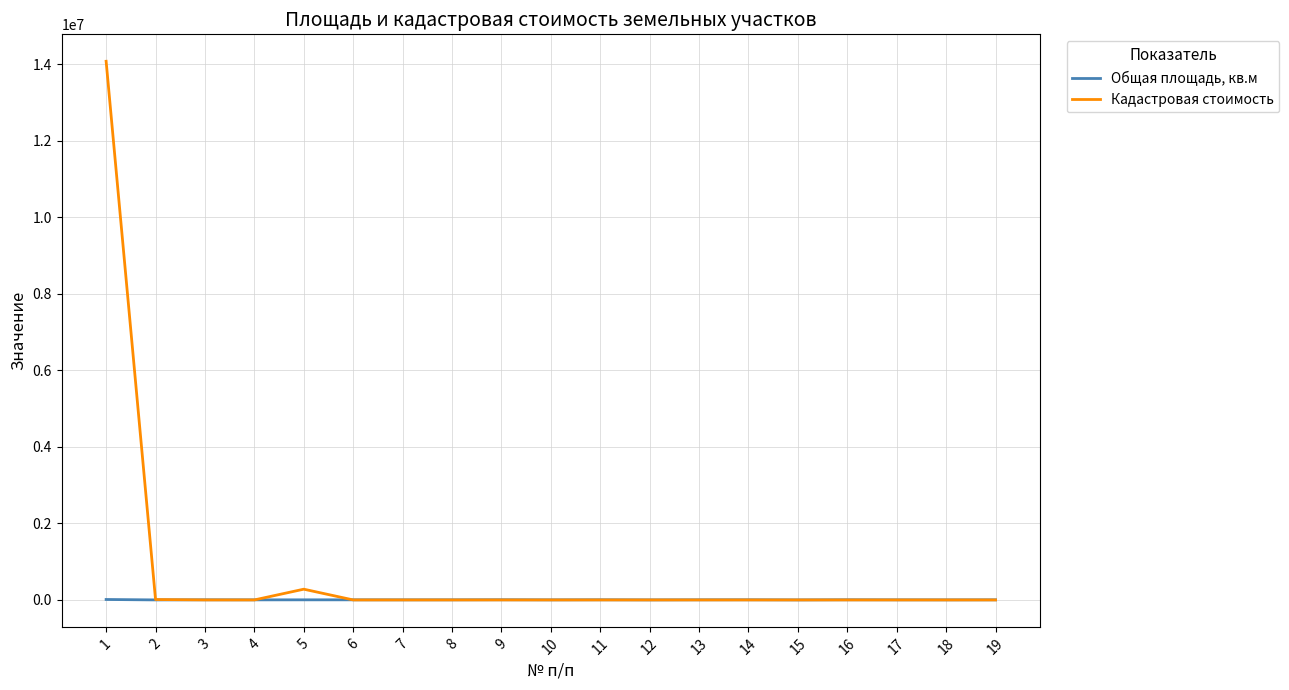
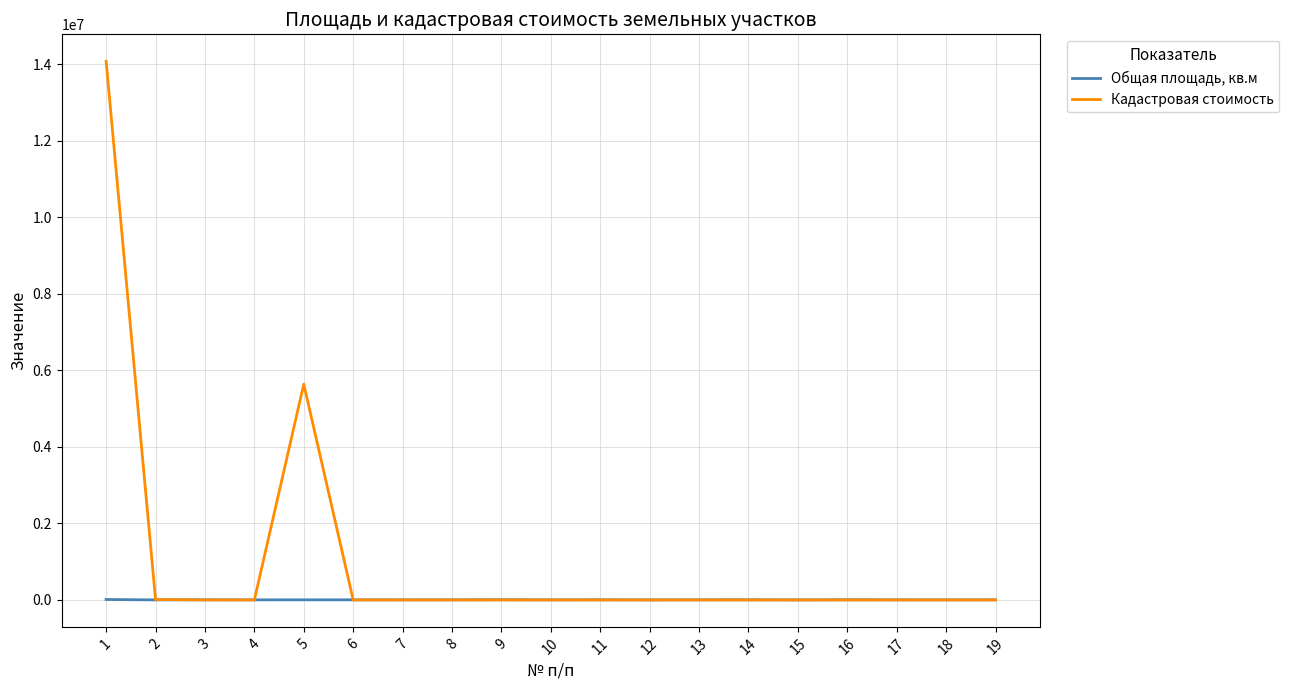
  {
    "Общая площадь, кв.м": {
      "1": 0,
      "5": 0
    },
    "Кадастровая стоимость": {
      "1": 14100000,
-     "5": 300000
+     "5": 5600000
    }
  }
